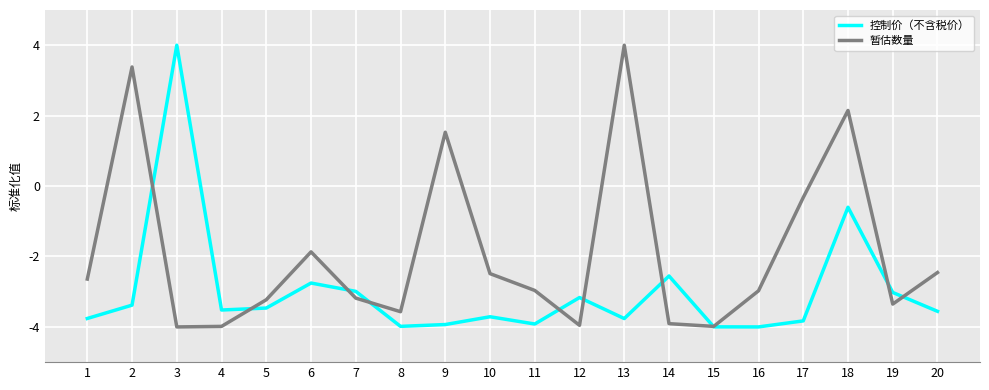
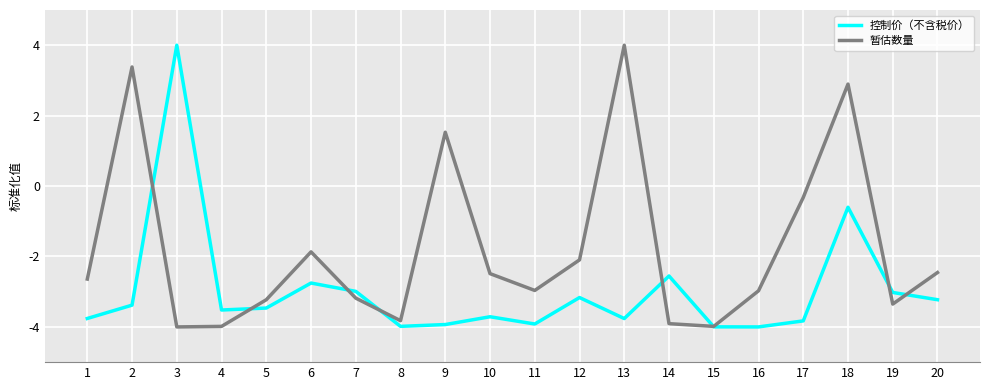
  {
    "控制价（不含税价）": {
      "1": -3.8,
      "2": -3.4,
      "3": 4.0,
      "4": -3.5,
      "5": -3.5,
      "6": -2.8,
      "7": -3.0,
      "8": -4.0,
      "9": -3.9,
      "10": -3.7,
      "11": -3.9,
      "12": -3.2,
      "13": -3.8,
      "14": -2.6,
      "16": -4.0,
      "17": -3.8,
      "18": -0.6,
      "19": -3.0,
-     "20": -3.6
+     "20": -3.2
    },
    "暂估数量": {
      "1": -2.6,
      "2": 3.4,
      "3": -4.0,
      "4": -4.0,
      "5": -3.2,
      "6": -1.9,
      "7": -3.2,
-     "8": -3.6,
+     "8": -3.8,
      "9": 1.5,
      "10": -2.5,
      "11": -3.0,
-     "12": -4.0,
+     "12": -2.1,
      "13": 4.0,
      "14": -3.9,
      "16": -3.0,
      "17": -0.3,
-     "18": 2.1,
+     "18": 2.9,
      "19": -3.4,
      "20": -2.5
    }
  }
